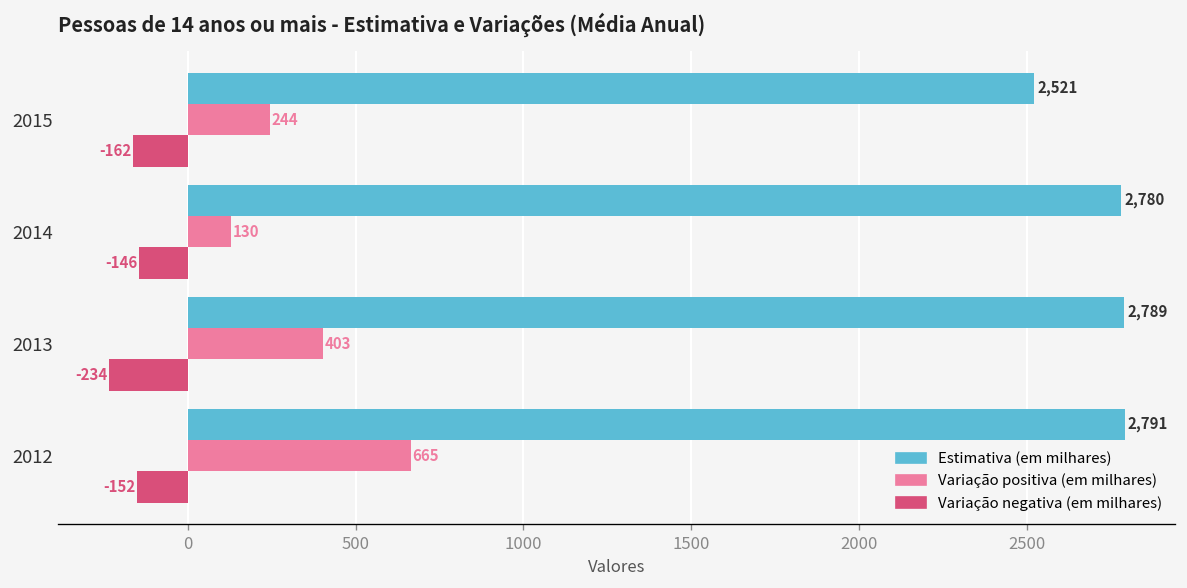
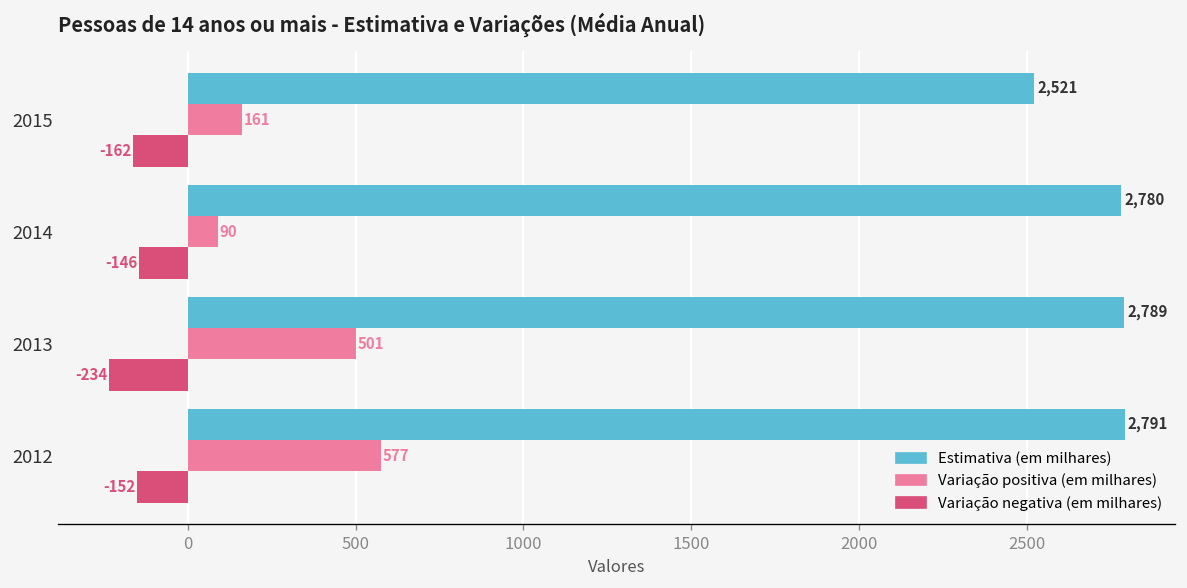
  {
    "Estimativa (em milhares)": {
      "2015": "2,521",
      "2014": "2,780",
      "2013": "2,789",
      "2012": "2,791"
    },
    "Variação positiva (em milhares)": {
-     "2015": "244",
-     "2014": "130",
-     "2013": "403",
-     "2012": "665"
+     "2015": "161",
+     "2014": "90",
+     "2013": "501",
+     "2012": "577"
    },
    "Variação negativa (em milhares)": {
      "2015": "-162",
      "2014": "-146",
      "2013": "-234",
      "2012": "-152"
    }
  }
